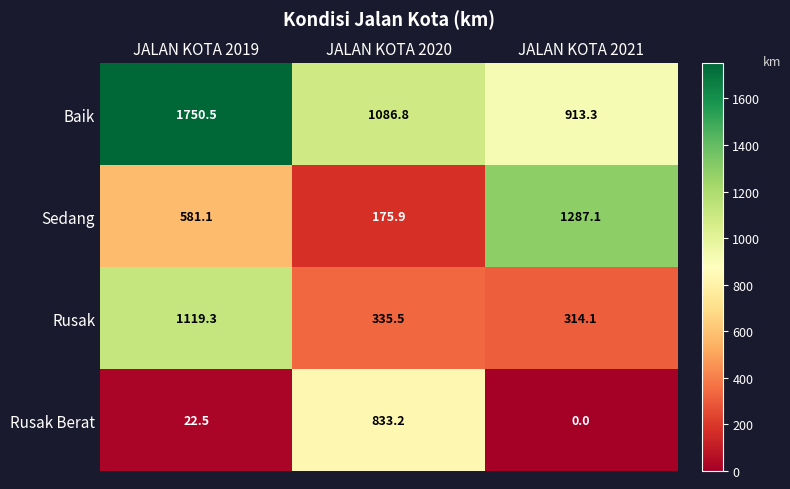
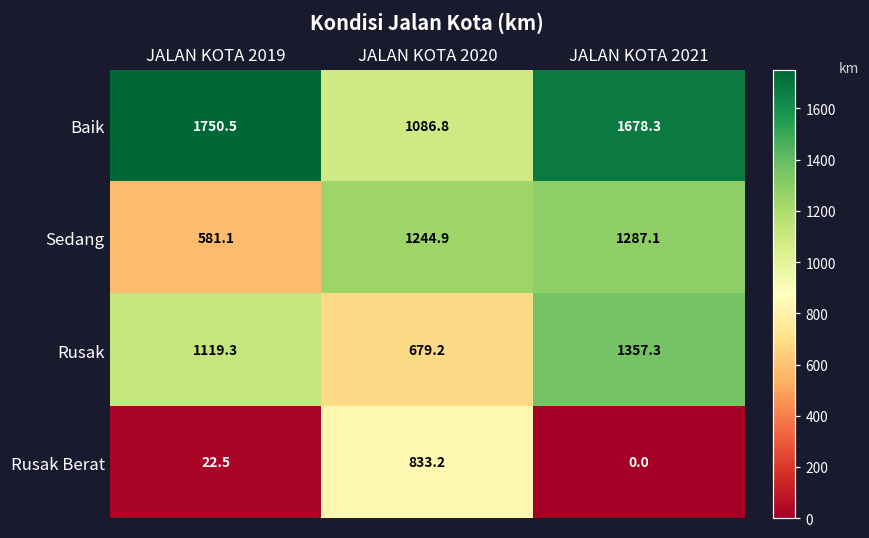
  {
    "Baik": {
      "JALAN KOTA 2019": 1750.5,
      "JALAN KOTA 2020": 1086.8,
-     "JALAN KOTA 2021": 913.3
+     "JALAN KOTA 2021": 1678.3
    },
    "Sedang": {
      "JALAN KOTA 2019": 581.1,
-     "JALAN KOTA 2020": 175.9,
+     "JALAN KOTA 2020": 1244.9,
      "JALAN KOTA 2021": 1287.1
    },
    "Rusak": {
      "JALAN KOTA 2019": 1119.3,
-     "JALAN KOTA 2020": 335.5,
-     "JALAN KOTA 2021": 314.1
+     "JALAN KOTA 2020": 679.2,
+     "JALAN KOTA 2021": 1357.3
    },
    "Rusak Berat": {
      "JALAN KOTA 2019": 22.5,
      "JALAN KOTA 2020": 833.2,
      "JALAN KOTA 2021": 0.0
    }
  }
